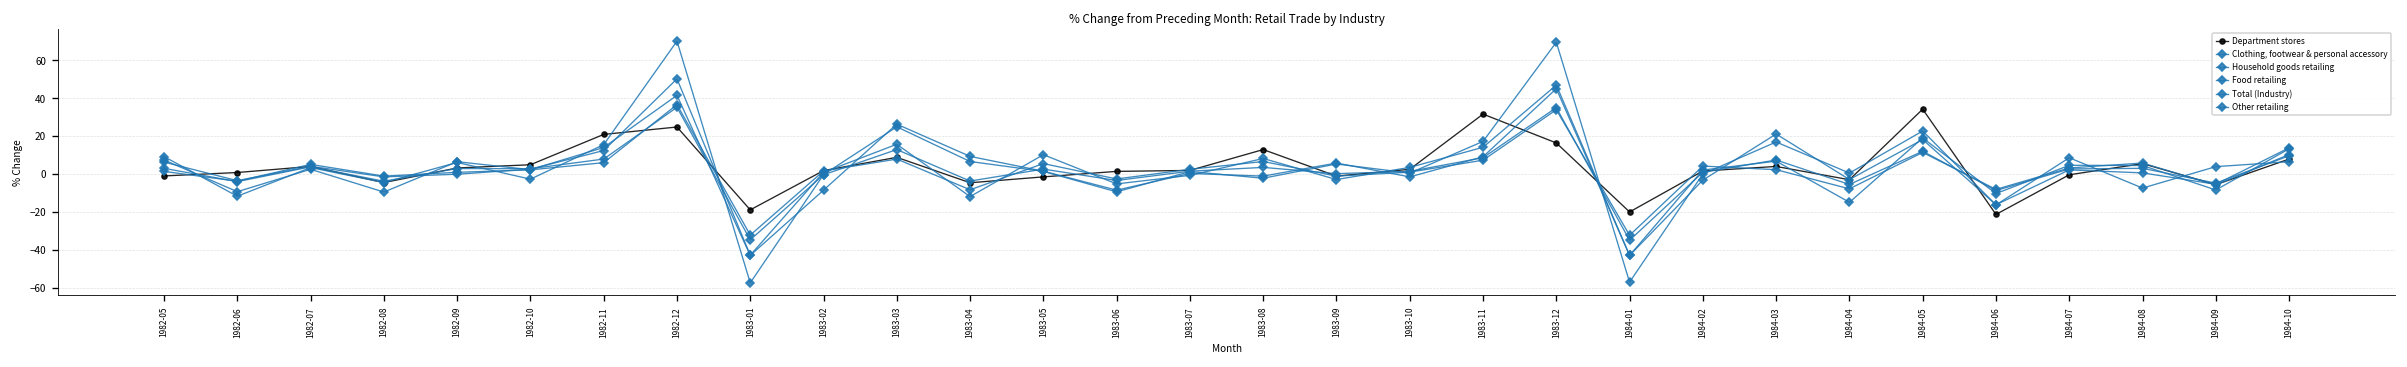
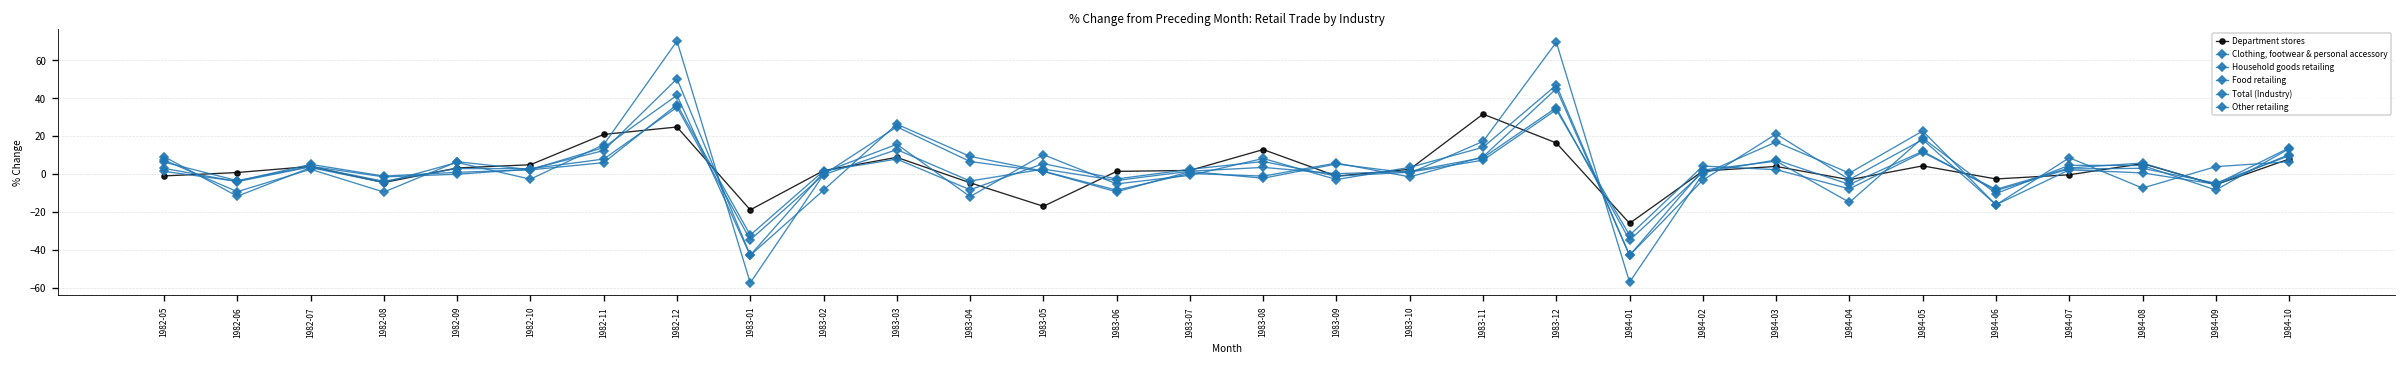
  {
    "Department stores": {
      "1982-05": -1,
      "1982-06": 1,
      "1982-10": 5,
      "1982-11": 21,
      "1982-12": 25,
      "1983-01": -19,
-     "1983-05": -2,
+     "1983-05": -17,
      "1983-06": 1,
      "1983-08": 13,
      "1983-11": 32,
      "1983-12": 16,
-     "1984-01": -20,
+     "1984-01": -26,
      "1984-03": 4,
-     "1984-05": 34,
-     "1984-06": -21,
+     "1984-05": 4,
+     "1984-06": -3,
      "1984-07": 0
    }
  }
